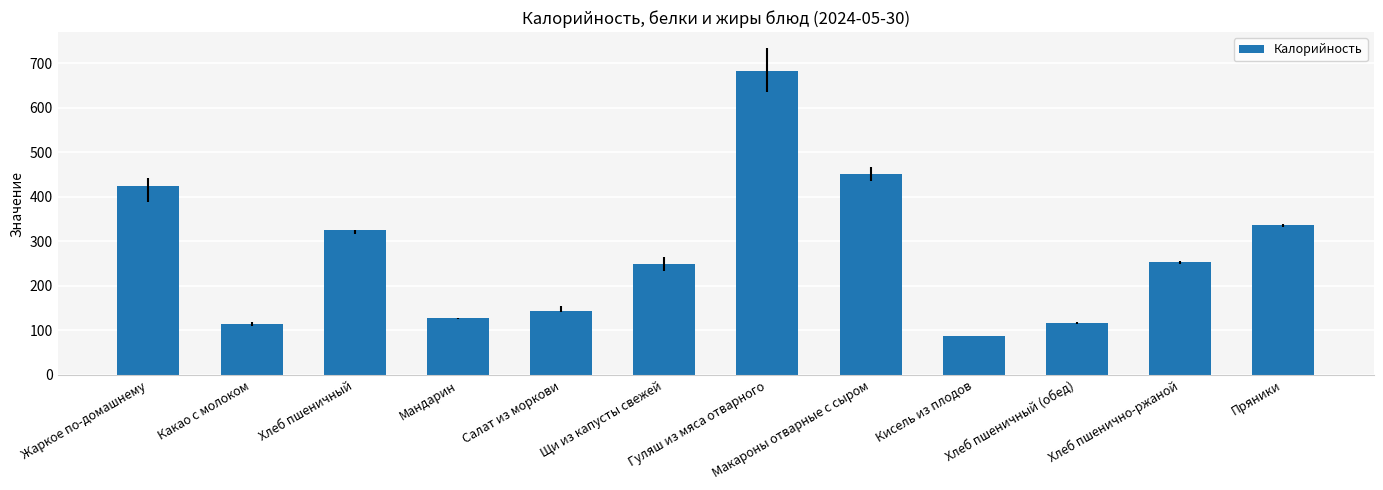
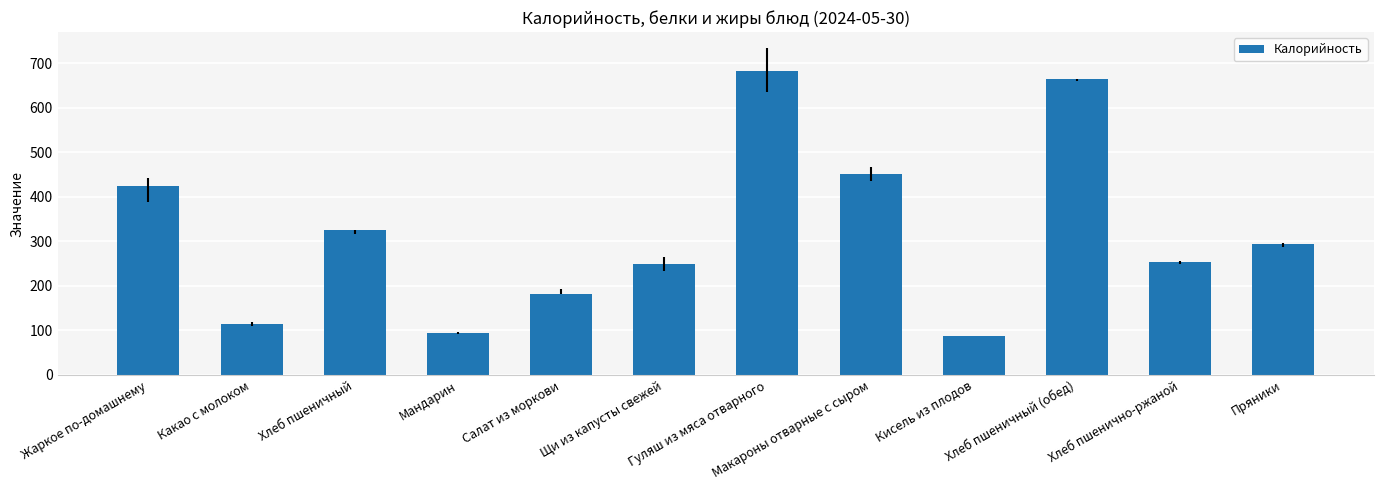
  {
    "Жаркое по-домашнему": 420,
    "Какао с молоком": 110,
    "Хлеб пшеничный": 320,
-   "Мандарин": 130,
-   "Салат из моркови": 140,
+   "Мандарин": 100,
+   "Салат из моркови": 180,
    "Щи из капусты свежей": 250,
    "Гуляш из мяса отварного": 680,
    "Макароны отварные с сыром": 450,
    "Кисель из плодов": 90,
-   "Хлеб пшеничный (обед)": 120,
+   "Хлеб пшеничный (обед)": 660,
    "Хлеб пшенично-ржаной": 250,
-   "Пряники": 340
+   "Пряники": 290
  }
